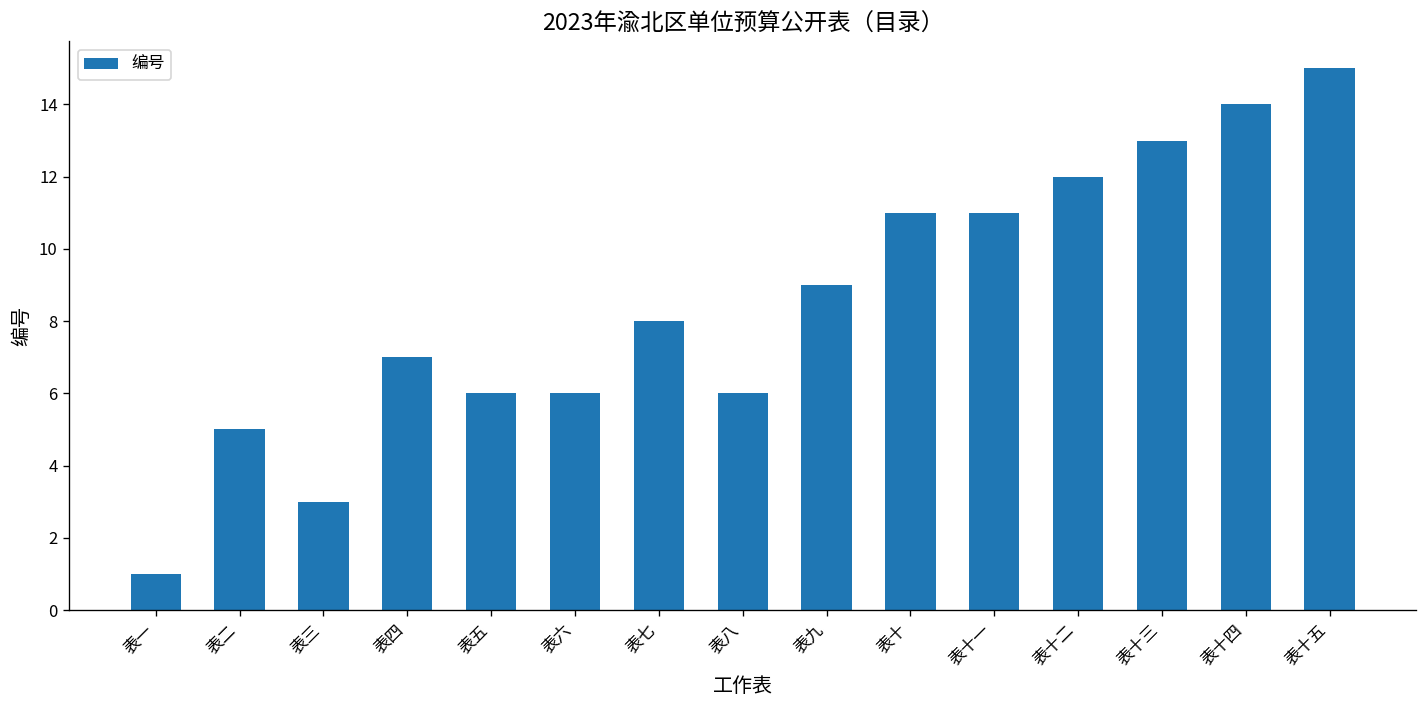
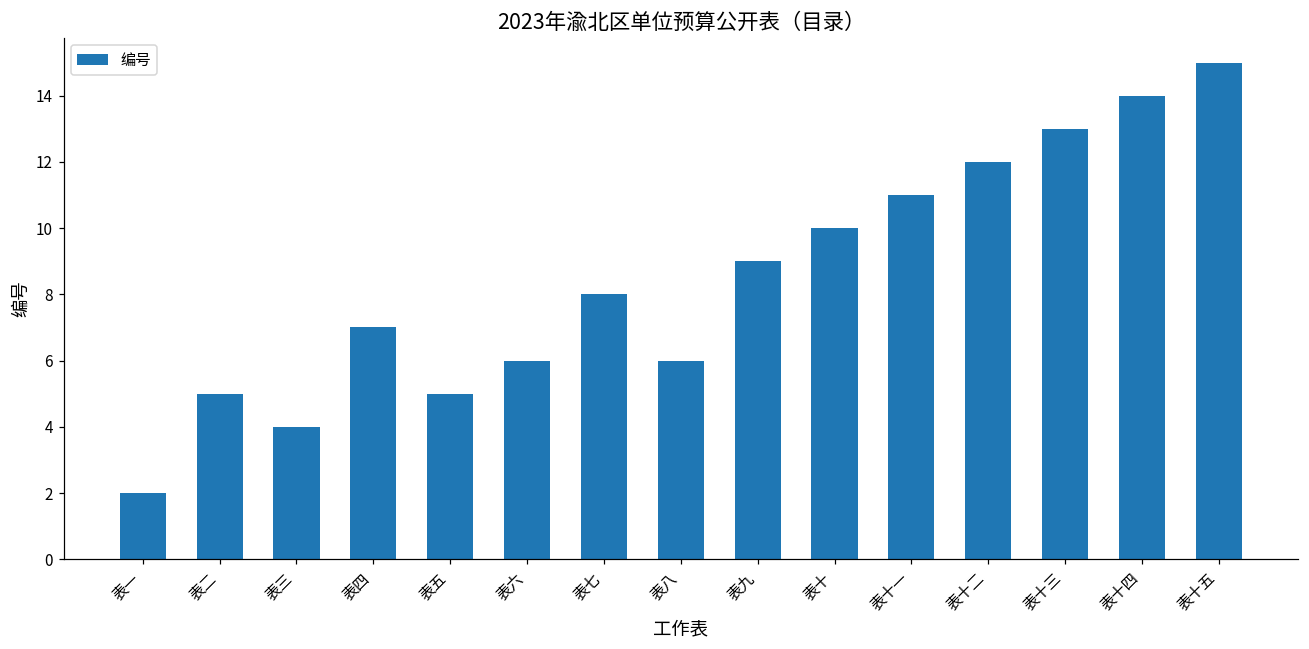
  {
-   "表一": 1,
+   "表一": 2,
    "表二": 5,
-   "表三": 3,
+   "表三": 4,
    "表四": 7,
-   "表五": 6,
+   "表五": 5,
    "表六": 6,
    "表七": 8,
    "表八": 6,
    "表九": 9,
-   "表十": 11,
+   "表十": 10,
    "表十一": 11,
    "表十二": 12,
    "表十三": 13,
    "表十四": 14,
    "表十五": 15
  }
